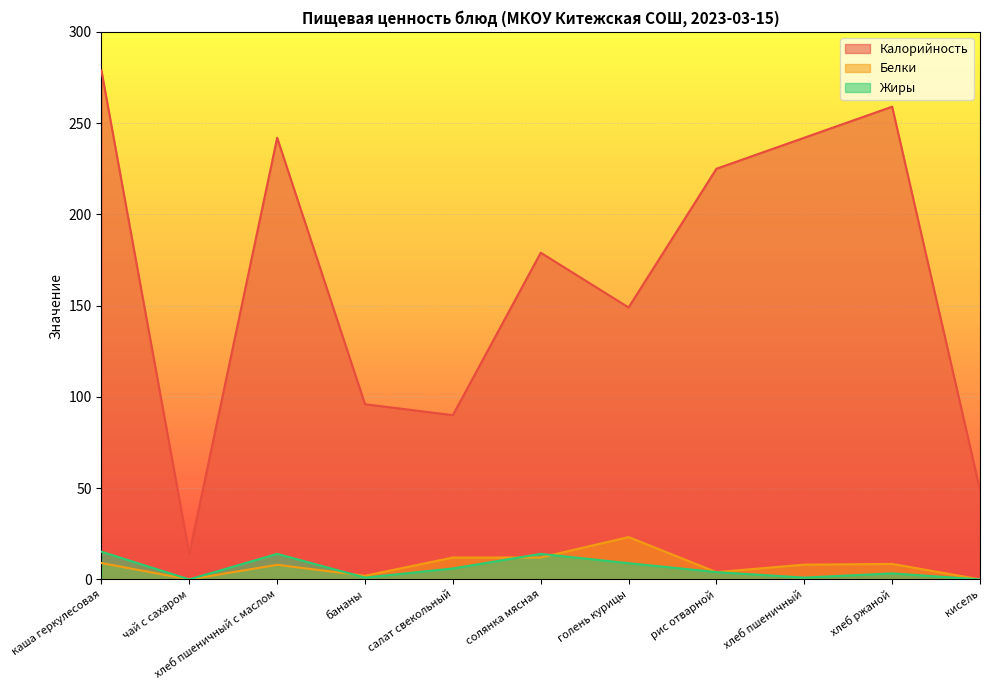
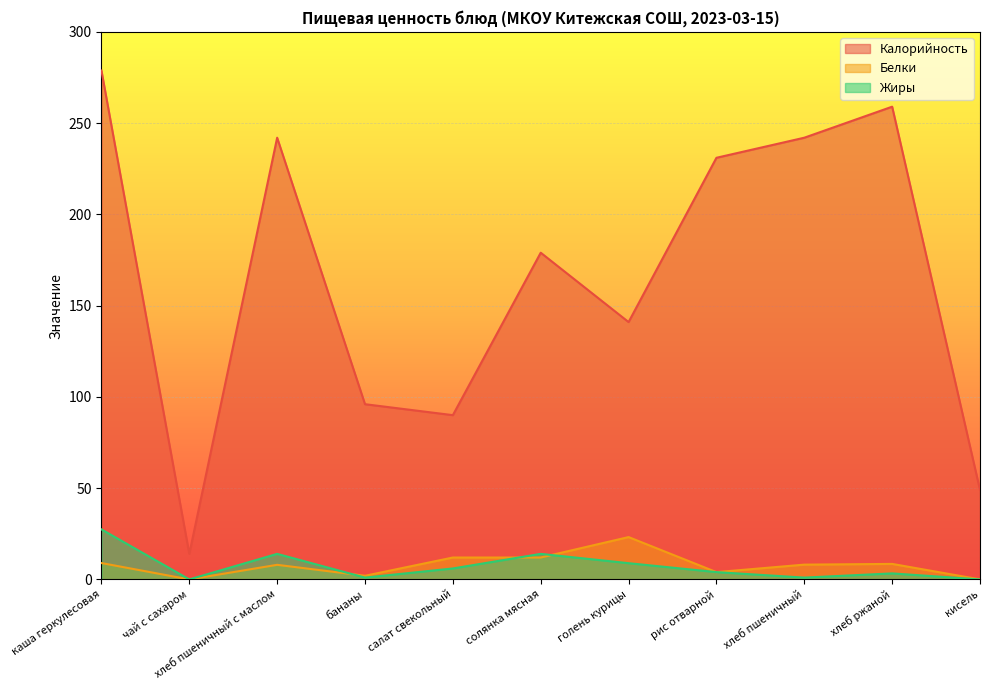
  {
    "Калорийность": {
      "каша геркулесовая": 279,
      "чай с сахаром": 14,
      "хлеб пшеничный с маслом": 242,
      "бананы": 96,
      "салат свекольный": 90,
      "солянка мясная": 179,
-     "голень курицы": 149,
-     "рис отварной": 225,
+     "голень курицы": 141,
+     "рис отварной": 231,
      "хлеб пшеничный": 242,
      "хлеб ржаной": 259,
      "кисель": 49
    },
    "Белки": {
      "каша геркулесовая": 9,
      "хлеб пшеничный с маслом": 8,
      "салат свекольный": 12,
      "солянка мясная": 12,
      "голень курицы": 23,
      "хлеб пшеничный": 8,
      "хлеб ржаной": 9
    },
    "Жиры": {
-     "каша геркулесовая": 15,
+     "каша геркулесовая": 27,
      "хлеб пшеничный с маслом": 14,
      "салат свекольный": 6,
      "солянка мясная": 14,
      "голень курицы": 9,
      "хлеб пшеничный": 1,
      "хлеб ржаной": 3
    }
  }
